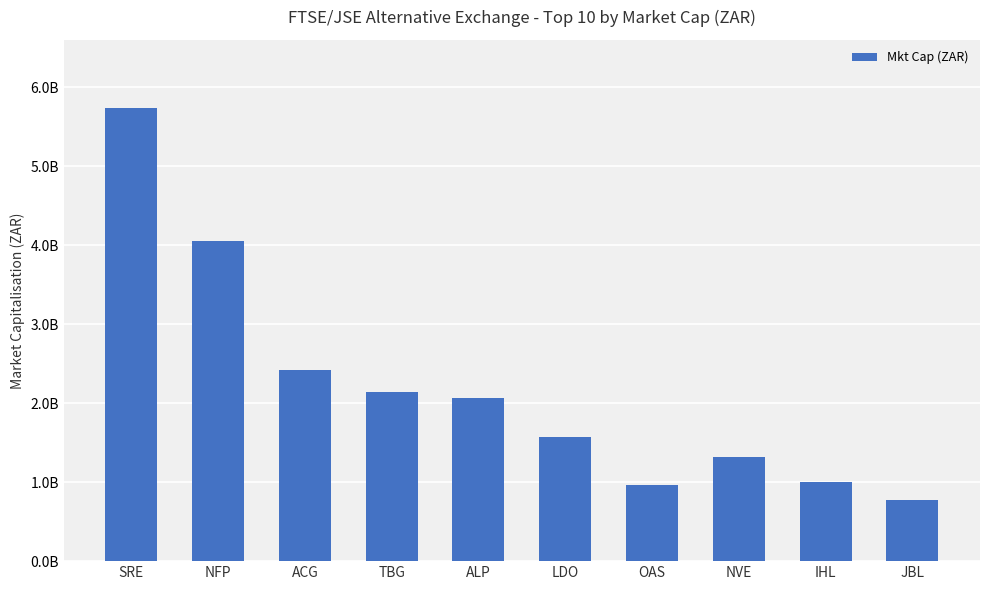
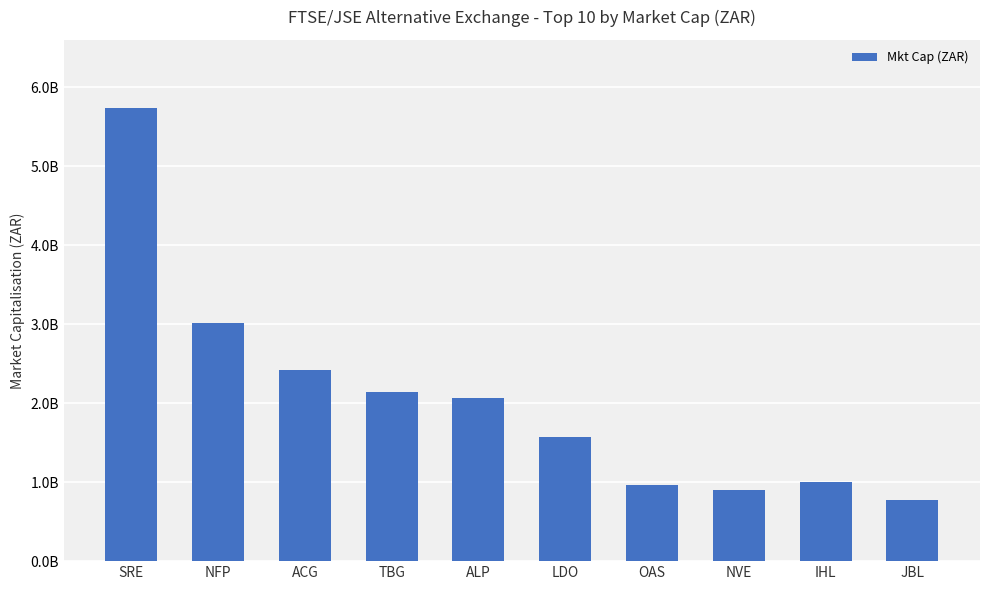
  {
    "SRE": 5700000000,
-   "NFP": 4000000000,
+   "NFP": 3000000000,
    "ACG": 2400000000,
    "TBG": 2100000000,
    "ALP": 2100000000,
    "LDO": 1600000000,
    "OAS": 1000000000,
-   "NVE": 1300000000,
+   "NVE": 900000000,
    "IHL": 1000000000,
    "JBL": 800000000
  }
